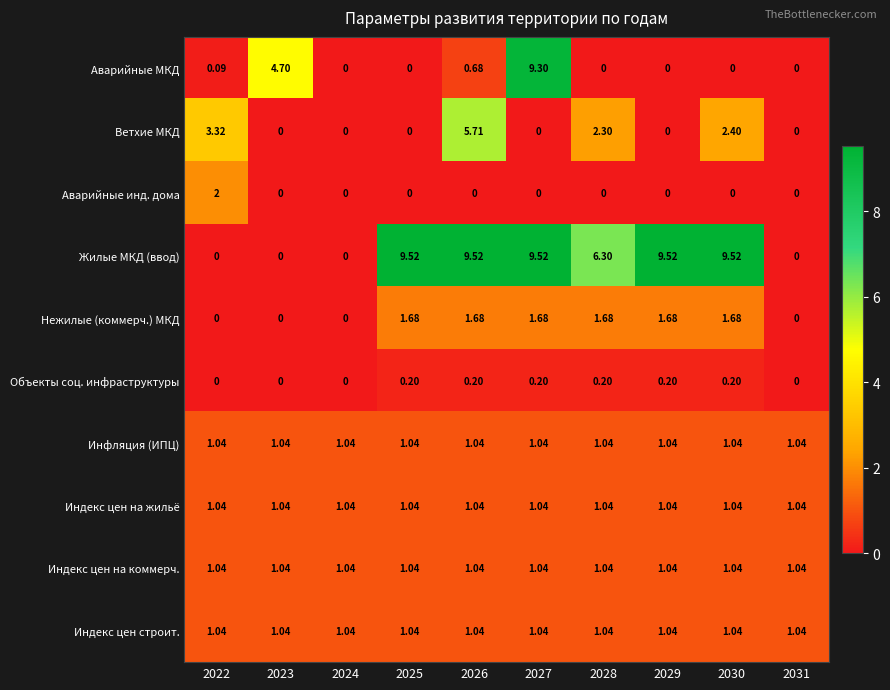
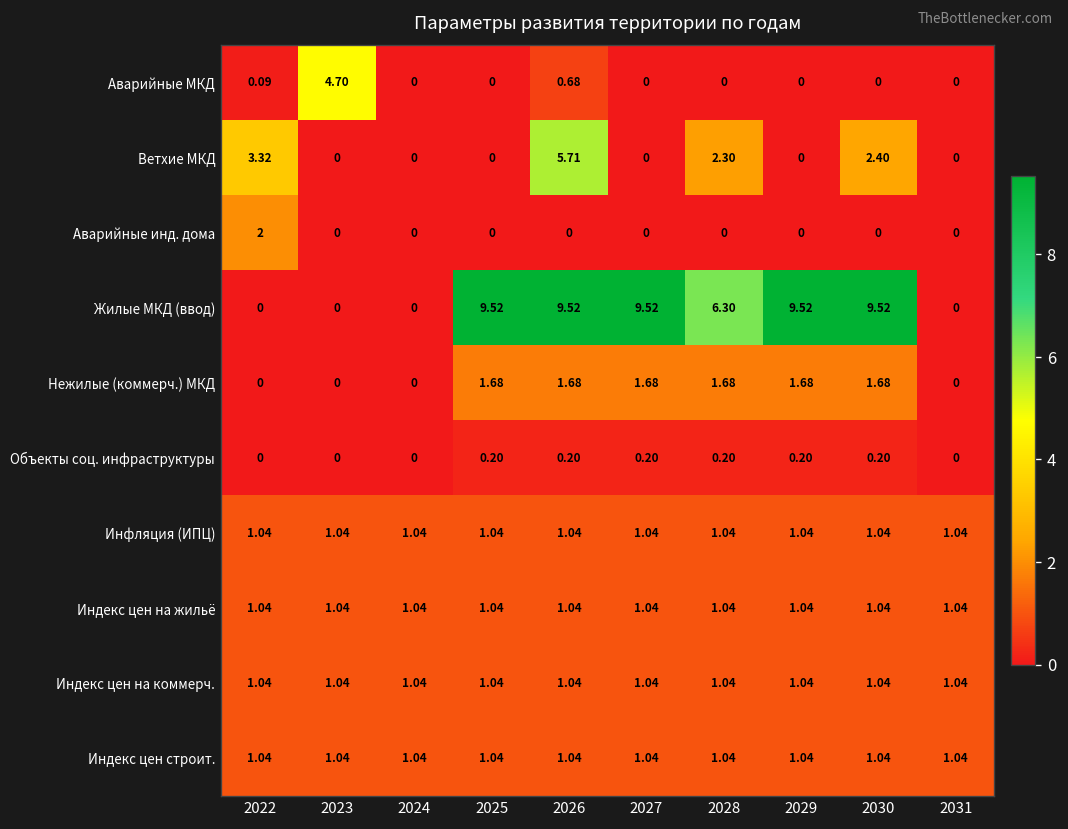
  {
    "Аварийные МКД": {
      "2022": 0.09,
      "2023": 4.70,
      "2024": 0,
      "2025": 0,
      "2026": 0.68,
-     "2027": 9.30,
+     "2027": 0,
      "2028": 0,
      "2029": 0,
      "2030": 0,
      "2031": 0
    },
    "Ветхие МКД": {
      "2022": 3.32,
      "2023": 0,
      "2024": 0,
      "2025": 0,
      "2026": 5.71,
      "2027": 0,
      "2028": 2.30,
      "2029": 0,
      "2030": 2.40,
      "2031": 0
    },
    "Аварийные инд. дома": {
      "2022": 2,
      "2023": 0,
      "2024": 0,
      "2025": 0,
      "2026": 0,
      "2027": 0,
      "2028": 0,
      "2029": 0,
      "2030": 0,
      "2031": 0
    },
    "Жилые МКД (ввод)": {
      "2022": 0,
      "2023": 0,
      "2024": 0,
      "2025": 9.52,
      "2026": 9.52,
      "2027": 9.52,
      "2028": 6.30,
      "2029": 9.52,
      "2030": 9.52,
      "2031": 0
    },
    "Нежилые (коммерч.) МКД": {
      "2022": 0,
      "2023": 0,
      "2024": 0,
      "2025": 1.68,
      "2026": 1.68,
      "2027": 1.68,
      "2028": 1.68,
      "2029": 1.68,
      "2030": 1.68,
      "2031": 0
    },
    "Объекты соц. инфраструктуры": {
      "2022": 0,
      "2023": 0,
      "2024": 0,
      "2025": 0.20,
      "2026": 0.20,
      "2027": 0.20,
      "2028": 0.20,
      "2029": 0.20,
      "2030": 0.20,
      "2031": 0
    },
    "Инфляция (ИПЦ)": {
      "2022": 1.04,
      "2023": 1.04,
      "2024": 1.04,
      "2025": 1.04,
      "2026": 1.04,
      "2027": 1.04,
      "2028": 1.04,
      "2029": 1.04,
      "2030": 1.04,
      "2031": 1.04
    },
    "Индекс цен на жильё": {
      "2022": 1.04,
      "2023": 1.04,
      "2024": 1.04,
      "2025": 1.04,
      "2026": 1.04,
      "2027": 1.04,
      "2028": 1.04,
      "2029": 1.04,
      "2030": 1.04,
      "2031": 1.04
    },
    "Индекс цен на коммерч.": {
      "2022": 1.04,
      "2023": 1.04,
      "2024": 1.04,
      "2025": 1.04,
      "2026": 1.04,
      "2027": 1.04,
      "2028": 1.04,
      "2029": 1.04,
      "2030": 1.04,
      "2031": 1.04
    },
    "Индекс цен строит.": {
      "2022": 1.04,
      "2023": 1.04,
      "2024": 1.04,
      "2025": 1.04,
      "2026": 1.04,
      "2027": 1.04,
      "2028": 1.04,
      "2029": 1.04,
      "2030": 1.04,
      "2031": 1.04
    }
  }
